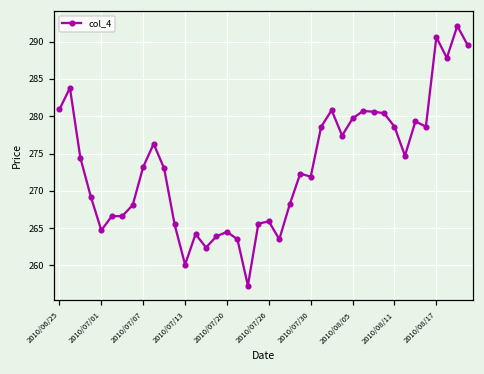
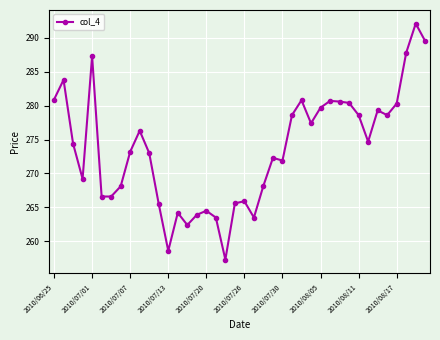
  {
    "2010/06/25": 281,
-   "2010/07/01": 265,
+   "2010/07/01": 287,
    "2010/07/07": 273,
-   "2010/07/13": 260,
+   "2010/07/13": 259,
    "2010/07/20": 265,
    "2010/07/26": 266,
    "2010/07/30": 272,
    "2010/08/05": 280,
    "2010/08/11": 279,
-   "2010/08/17": 291
+   "2010/08/17": 280
  }
